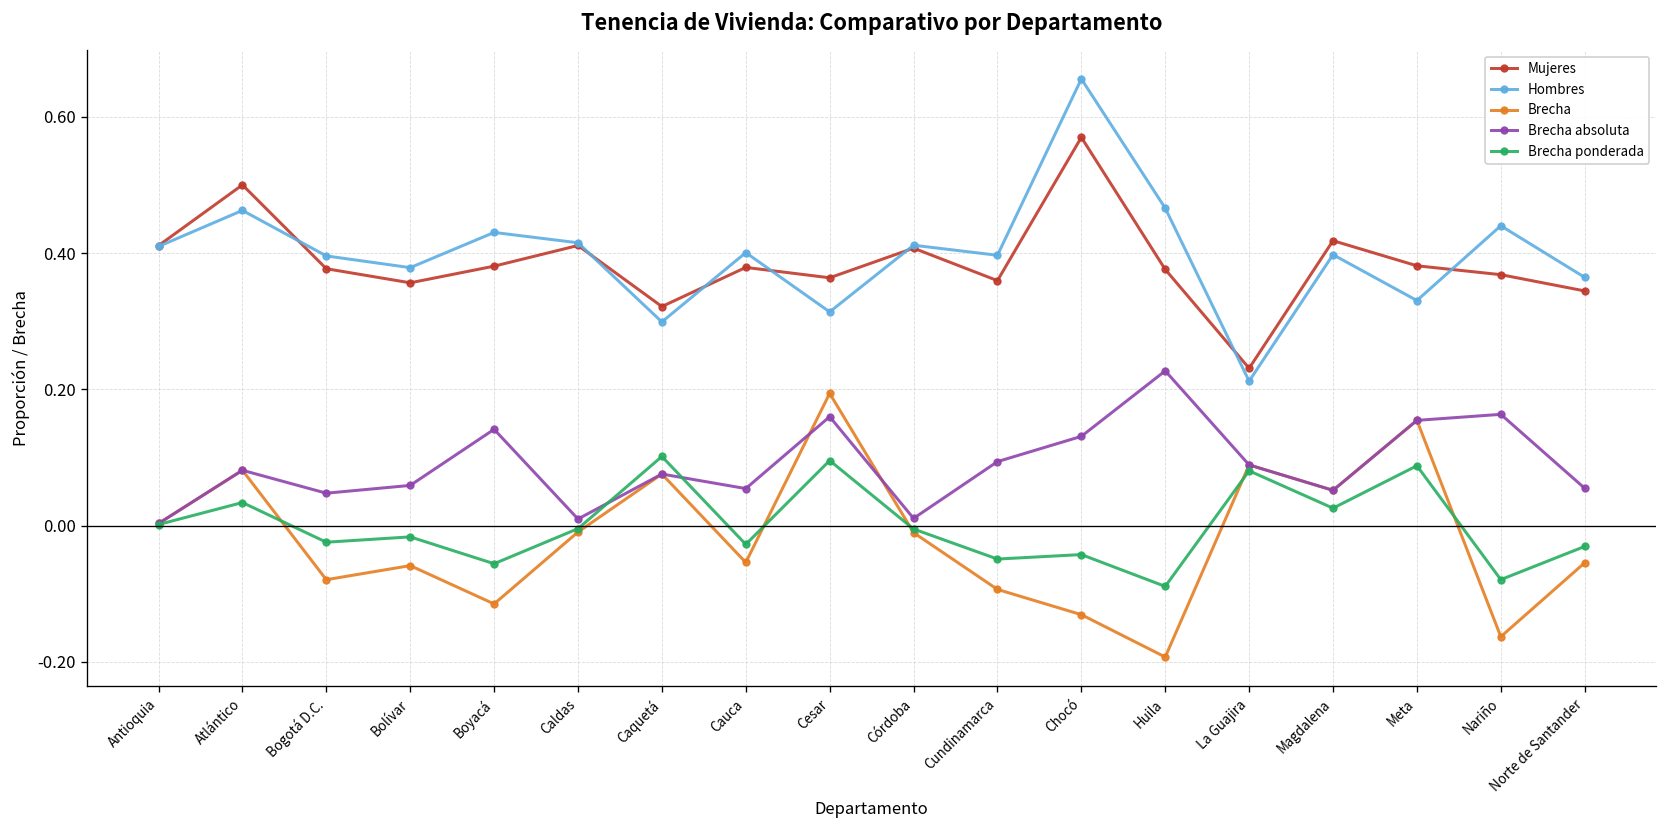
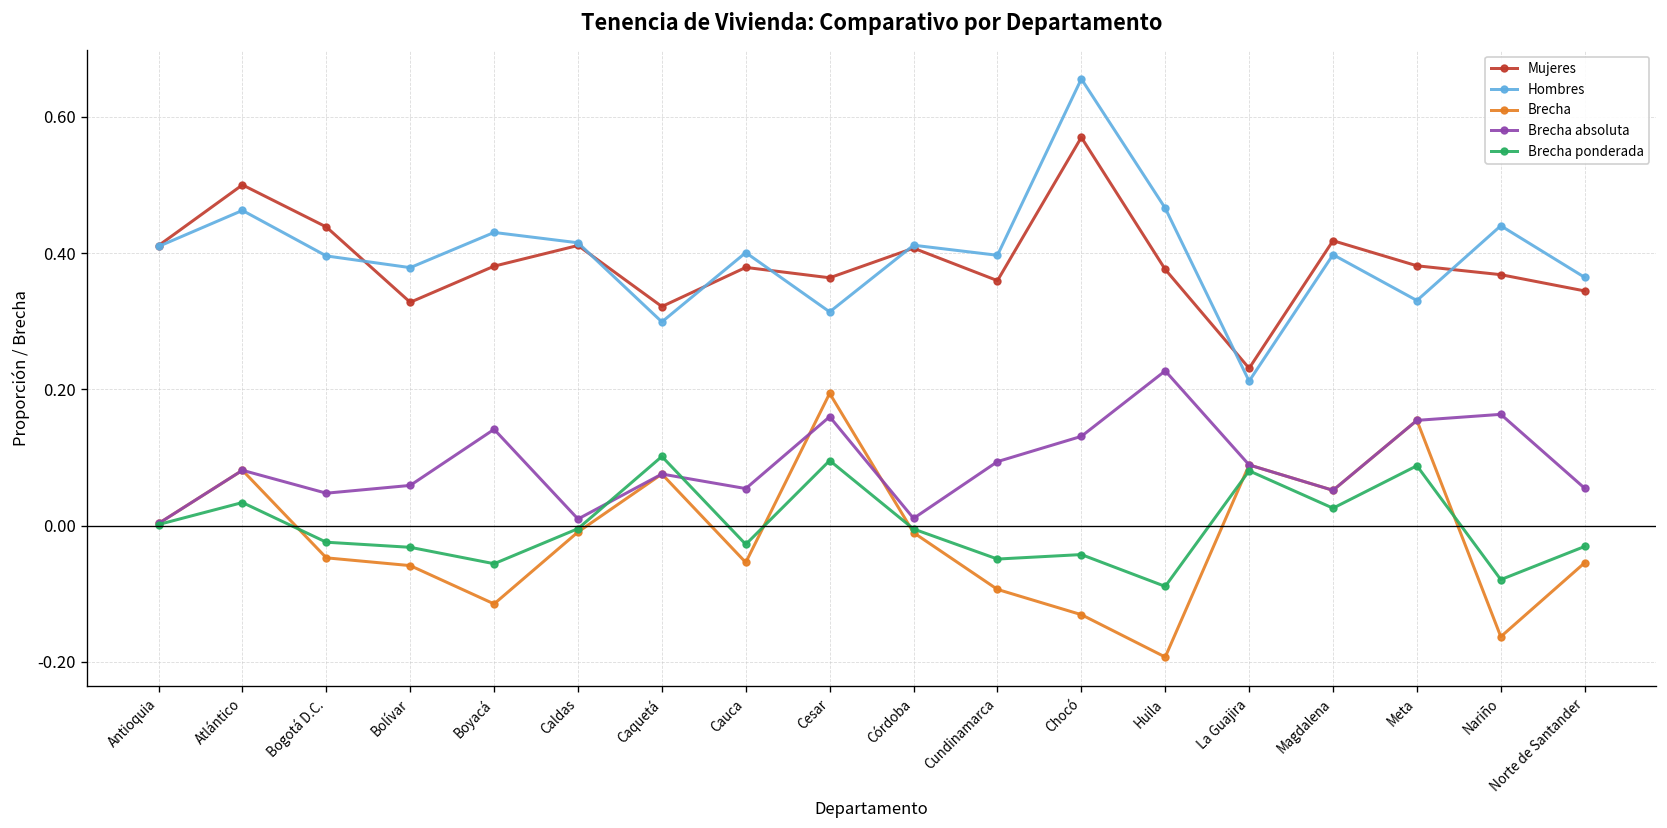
  {
    "Mujeres": {
      "Atlántico": 0.50,
-     "Bogotá D.C.": 0.38,
-     "Bolívar": 0.36,
+     "Bogotá D.C.": 0.44,
+     "Bolívar": 0.33,
      "Boyacá": 0.38,
      "Caquetá": 0.32,
      "Cauca": 0.38,
      "Cesar": 0.36,
      "Cundinamarca": 0.36,
      "Chocó": 0.57,
      "Huila": 0.38,
      "La Guajira": 0.23,
      "Magdalena": 0.42,
      "Meta": 0.38,
      "Nariño": 0.37,
      "Norte de Santander": 0.34
    },
    "Hombres": {
      "Atlántico": 0.46,
      "Bogotá D.C.": 0.40,
      "Bolívar": 0.38,
      "Boyacá": 0.43,
      "Caquetá": 0.30,
      "Cauca": 0.40,
      "Cesar": 0.31,
      "Cundinamarca": 0.40,
      "Chocó": 0.66,
      "Huila": 0.47,
      "La Guajira": 0.21,
      "Magdalena": 0.40,
      "Meta": 0.33,
      "Nariño": 0.44,
      "Norte de Santander": 0.36
    },
    "Brecha": {
-     "Bogotá D.C.": -0.08,
+     "Bogotá D.C.": -0.05,
      "Bolívar": -0.06,
      "Boyacá": -0.12,
      "Caldas": -0.01,
      "Cauca": -0.05,
      "Cesar": 0.19,
      "Córdoba": -0.01,
      "Cundinamarca": -0.09,
      "Chocó": -0.13,
      "Huila": -0.19,
      "Nariño": -0.16,
      "Norte de Santander": -0.05
    },
    "Brecha absoluta": {
      "Bogotá D.C.": 0.05,
      "Bolívar": 0.06,
      "Boyacá": 0.14,
      "Caldas": 0.01,
      "Cauca": 0.05,
      "Cesar": 0.16,
      "Córdoba": 0.01,
      "Cundinamarca": 0.09,
      "Chocó": 0.13,
      "Huila": 0.23,
      "Nariño": 0.16,
      "Norte de Santander": 0.05
    },
    "Brecha ponderada": {
      "Atlántico": 0.03,
      "Bogotá D.C.": -0.02,
-     "Bolívar": -0.02,
+     "Bolívar": -0.03,
      "Boyacá": -0.06,
      "Caldas": 0.00,
      "Caquetá": 0.10,
      "Cauca": -0.03,
      "Cesar": 0.10,
      "Córdoba": -0.01,
      "Cundinamarca": -0.05,
      "Chocó": -0.04,
      "Huila": -0.09,
      "La Guajira": 0.08,
      "Magdalena": 0.03,
      "Meta": 0.09,
      "Nariño": -0.08,
      "Norte de Santander": -0.03
    }
  }
